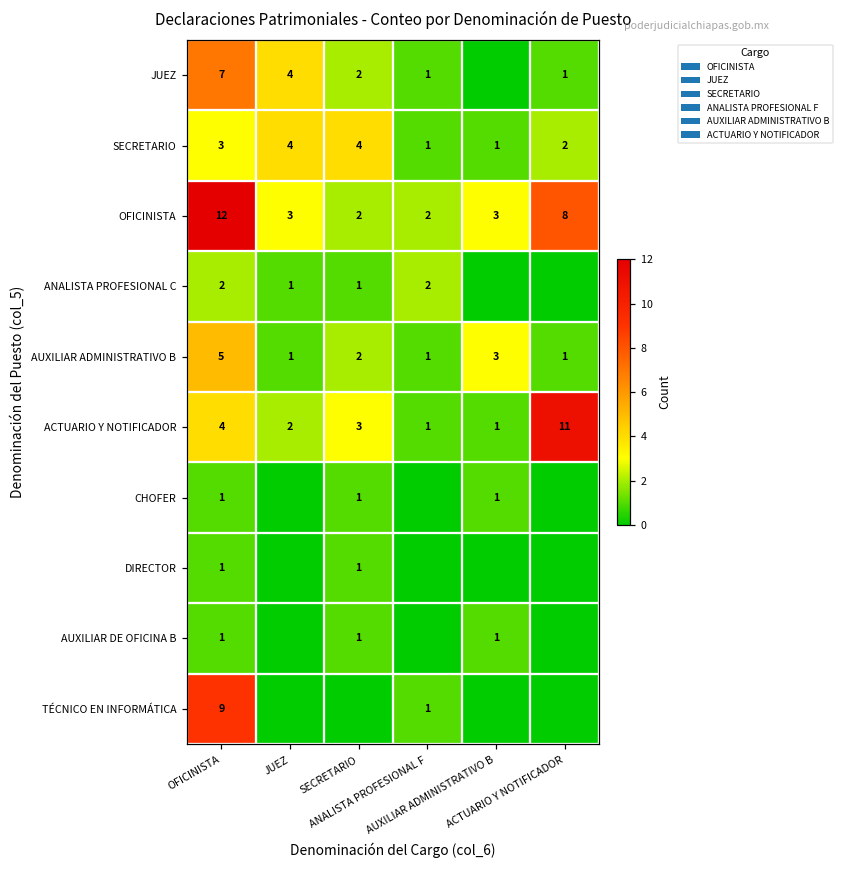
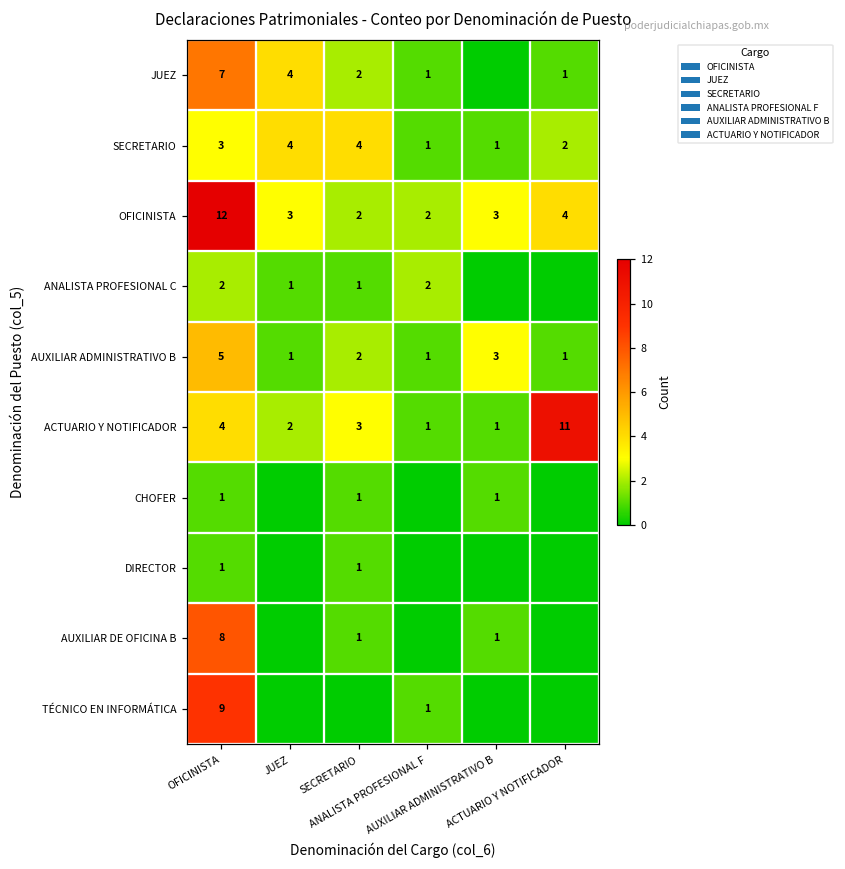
  {
    "JUEZ": {
      "OFICINISTA": 7,
      "JUEZ": 4,
      "SECRETARIO": 2,
      "ANALISTA PROFESIONAL F": 1,
      "ACTUARIO Y NOTIFICADOR": 1
    },
    "SECRETARIO": {
      "OFICINISTA": 3,
      "JUEZ": 4,
      "SECRETARIO": 4,
      "ANALISTA PROFESIONAL F": 1,
      "AUXILIAR ADMINISTRATIVO B": 1,
      "ACTUARIO Y NOTIFICADOR": 2
    },
    "OFICINISTA": {
      "OFICINISTA": 12,
      "JUEZ": 3,
      "SECRETARIO": 2,
      "ANALISTA PROFESIONAL F": 2,
      "AUXILIAR ADMINISTRATIVO B": 3,
-     "ACTUARIO Y NOTIFICADOR": 8
+     "ACTUARIO Y NOTIFICADOR": 4
    },
    "ANALISTA PROFESIONAL C": {
      "OFICINISTA": 2,
      "JUEZ": 1,
      "SECRETARIO": 1,
      "ANALISTA PROFESIONAL F": 2
    },
    "AUXILIAR ADMINISTRATIVO B": {
      "OFICINISTA": 5,
      "JUEZ": 1,
      "SECRETARIO": 2,
      "ANALISTA PROFESIONAL F": 1,
      "AUXILIAR ADMINISTRATIVO B": 3,
      "ACTUARIO Y NOTIFICADOR": 1
    },
    "ACTUARIO Y NOTIFICADOR": {
      "OFICINISTA": 4,
      "JUEZ": 2,
      "SECRETARIO": 3,
      "ANALISTA PROFESIONAL F": 1,
      "AUXILIAR ADMINISTRATIVO B": 1,
      "ACTUARIO Y NOTIFICADOR": 11
    },
    "CHOFER": {
      "OFICINISTA": 1,
      "SECRETARIO": 1,
      "AUXILIAR ADMINISTRATIVO B": 1
    },
    "DIRECTOR": {
      "OFICINISTA": 1,
      "SECRETARIO": 1
    },
    "AUXILIAR DE OFICINA B": {
-     "OFICINISTA": 1,
+     "OFICINISTA": 8,
      "SECRETARIO": 1,
      "AUXILIAR ADMINISTRATIVO B": 1
    },
    "TÉCNICO EN INFORMÁTICA": {
      "OFICINISTA": 9,
      "ANALISTA PROFESIONAL F": 1
    }
  }
